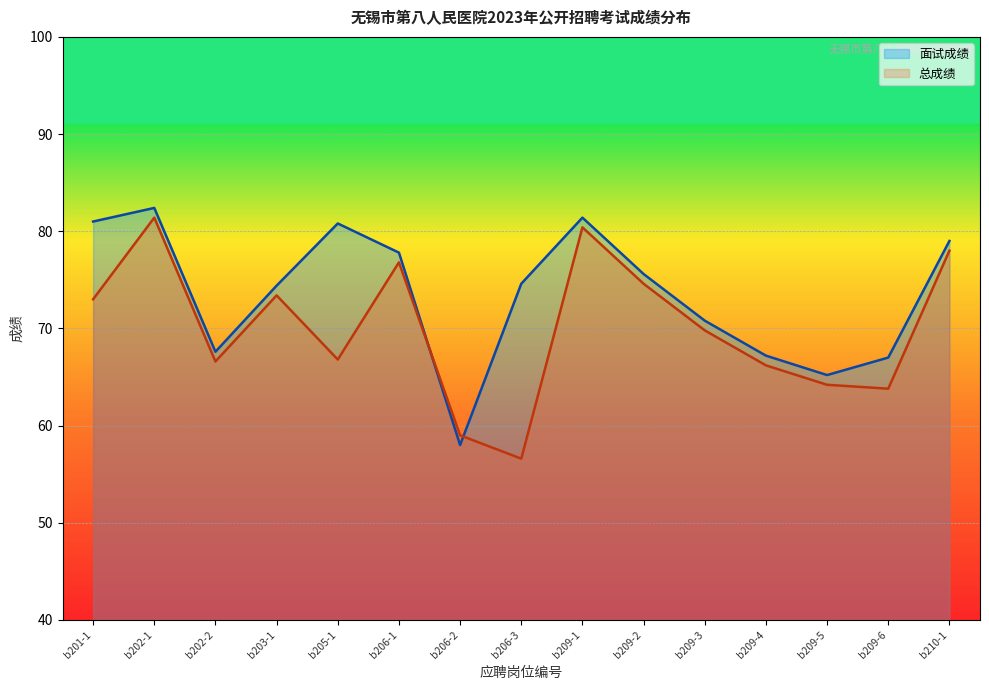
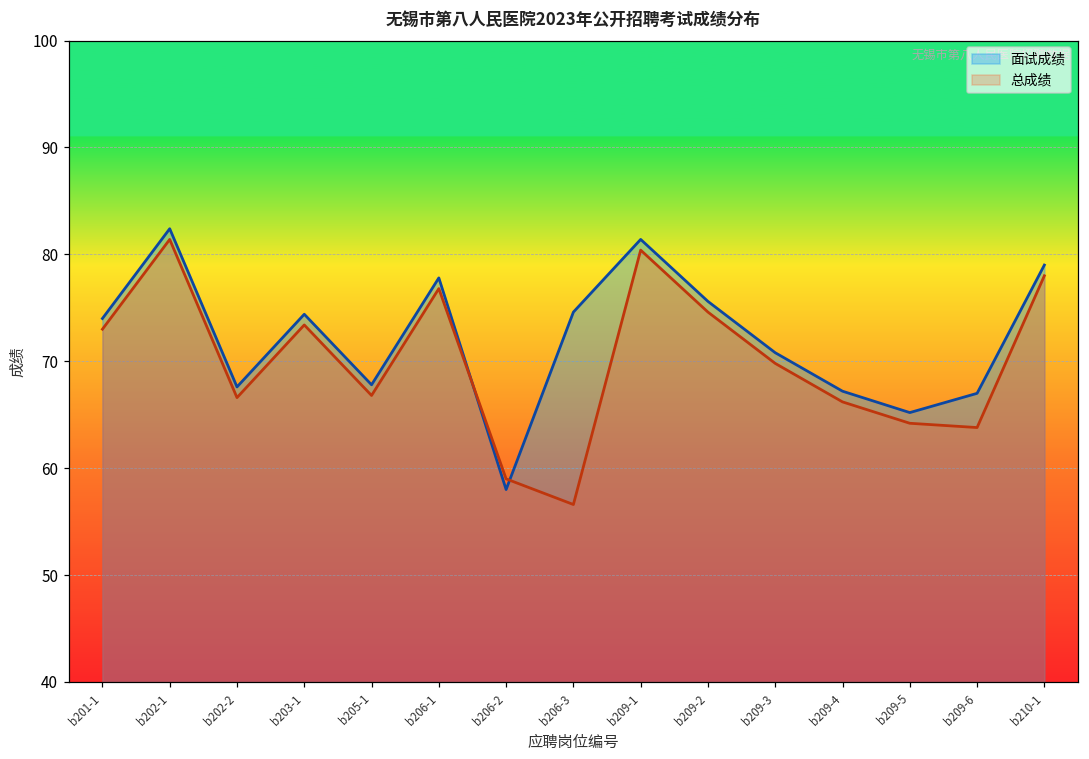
  {
    "面试成绩": {
-     "b201-1": 81,
+     "b201-1": 74,
      "b202-1": 82,
      "b202-2": 68,
      "b203-1": 74,
-     "b205-1": 81,
+     "b205-1": 68,
      "b206-1": 78,
      "b206-2": 58,
      "b206-3": 75,
      "b209-1": 81,
      "b209-2": 76,
      "b209-3": 71,
      "b209-4": 67,
      "b209-5": 65,
      "b209-6": 67,
      "b210-1": 79
    },
    "总成绩": {
      "b201-1": 73,
      "b202-1": 81,
      "b202-2": 67,
      "b203-1": 73,
      "b205-1": 67,
      "b206-1": 77,
      "b206-2": 59,
      "b206-3": 57,
      "b209-1": 80,
      "b209-2": 75,
      "b209-3": 70,
      "b209-4": 66,
      "b209-5": 64,
      "b209-6": 64,
      "b210-1": 78
    }
  }
